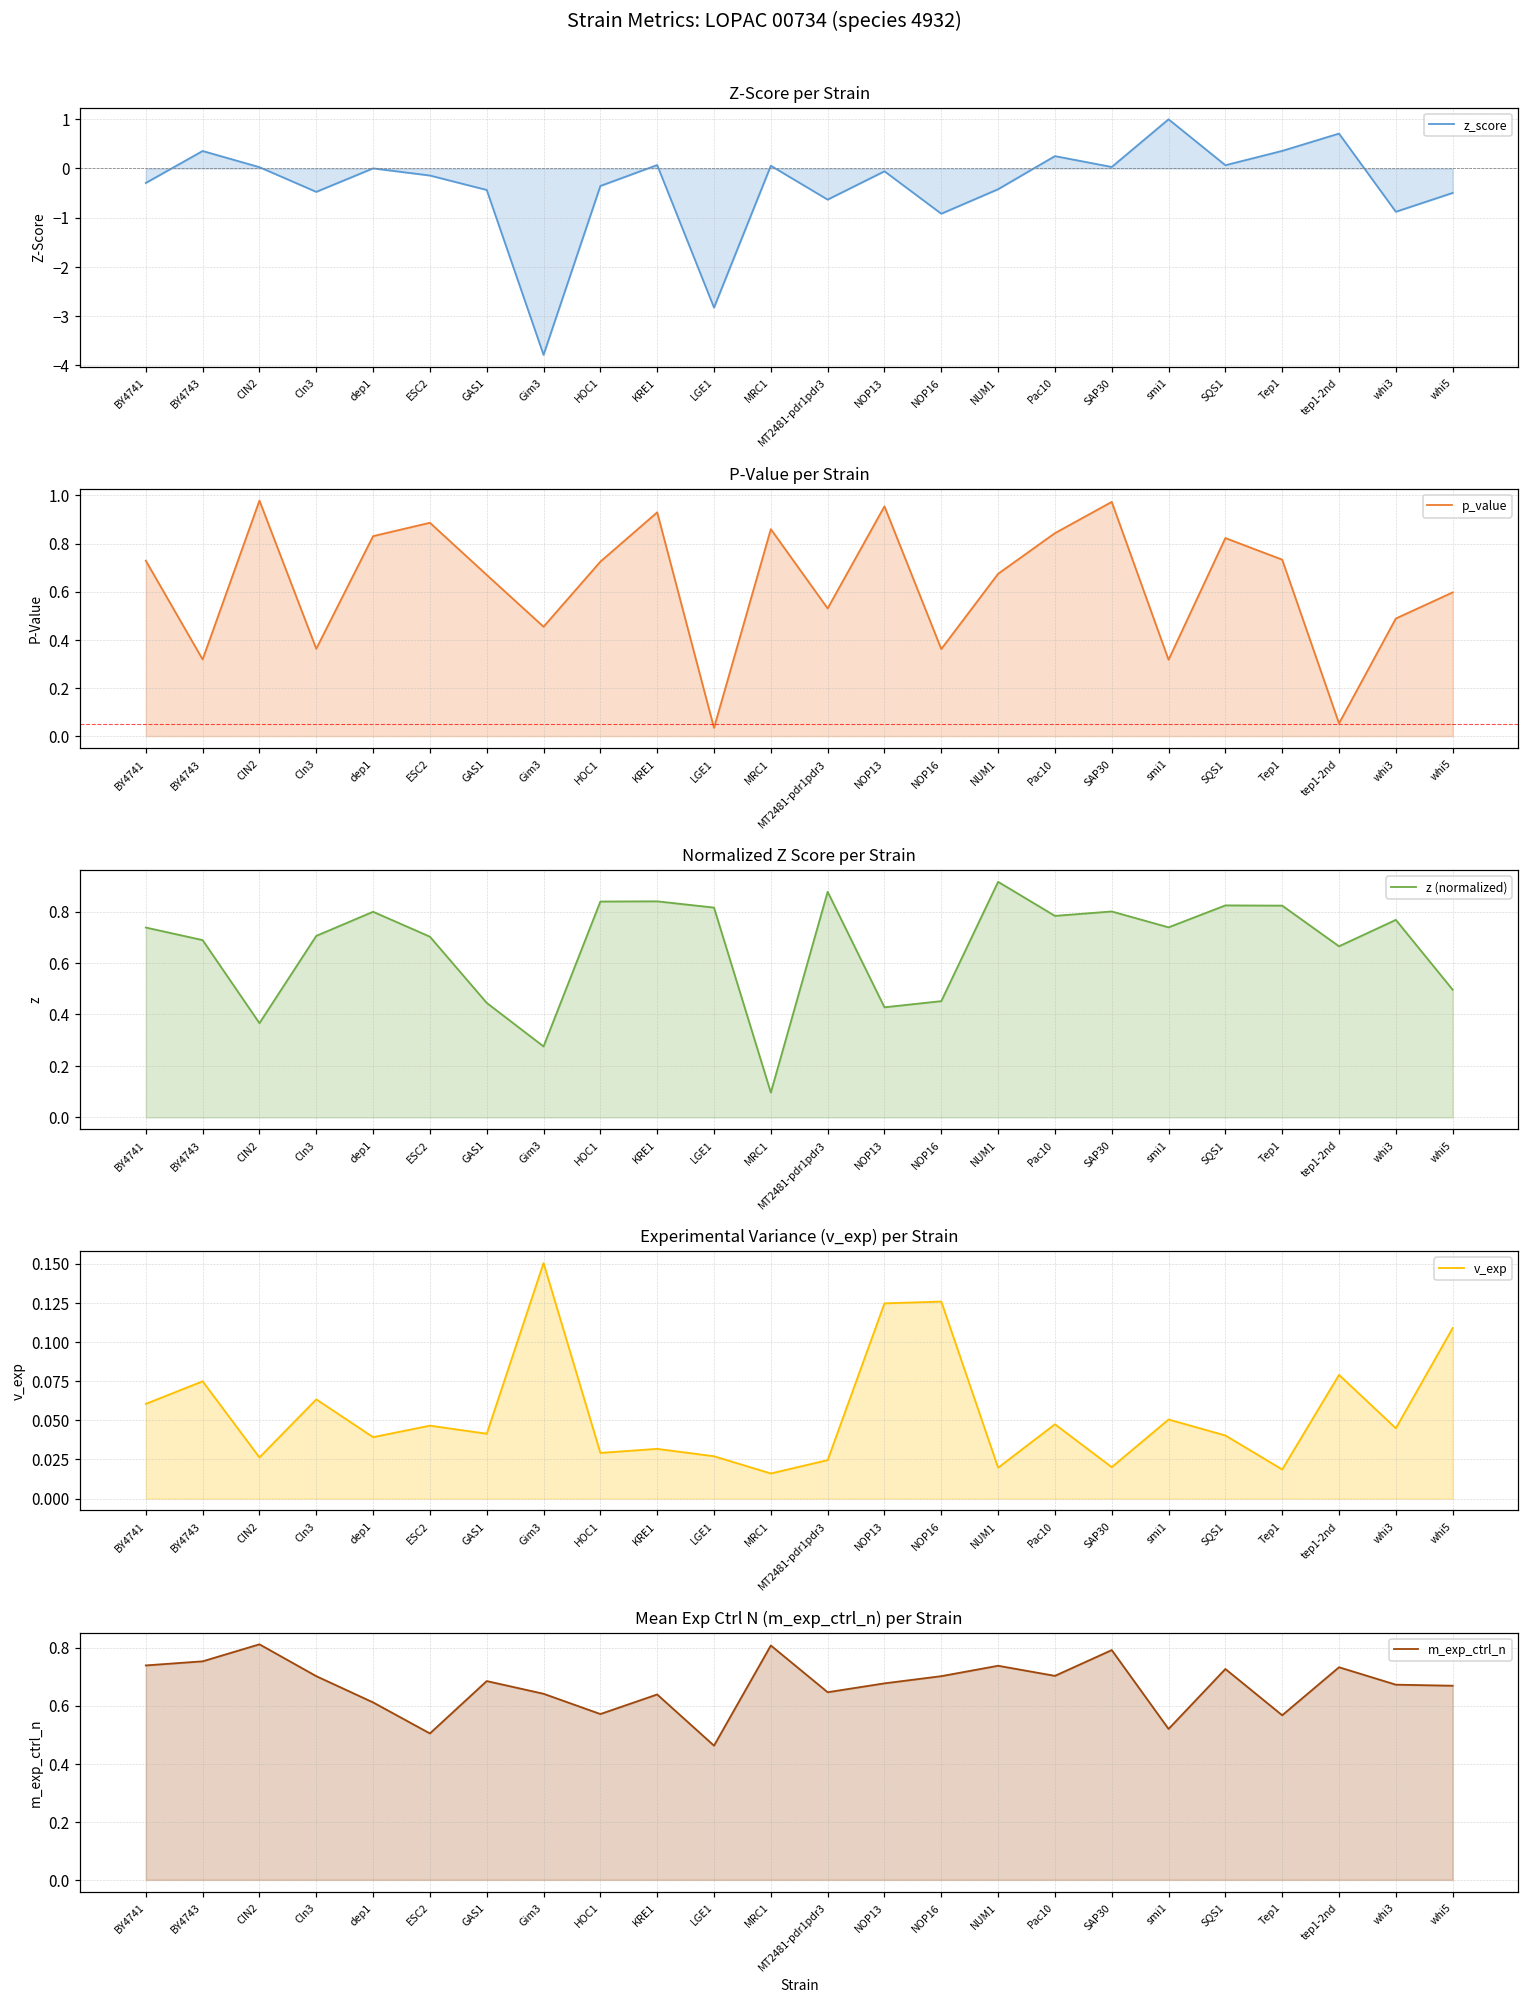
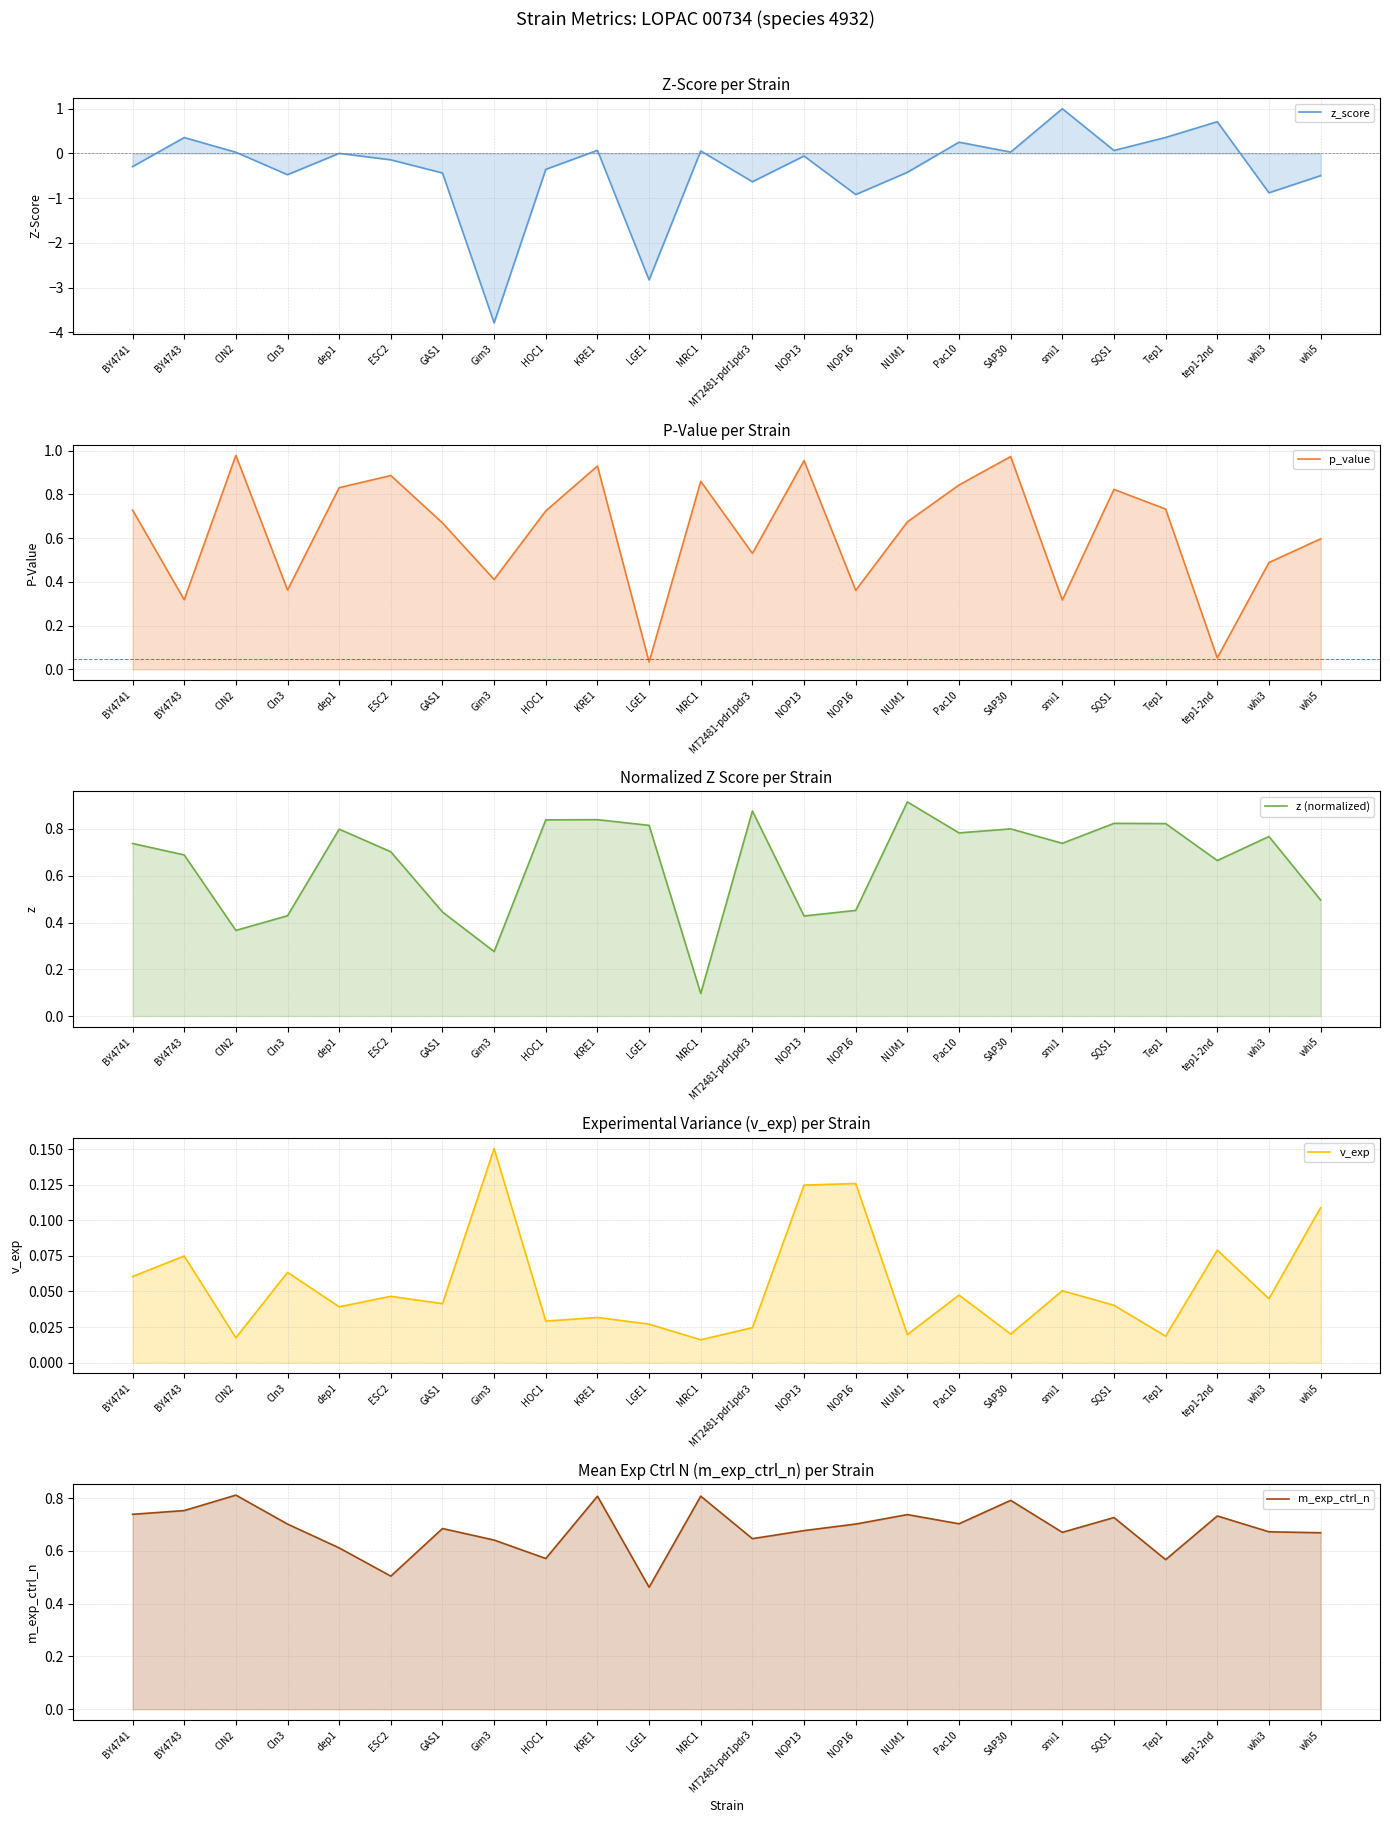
  {
    "P-Value per Strain": {
      "BY4741": 0.73,
      "BY4743": 0.32,
      "CIN2": 0.98,
      "Cln3": 0.36,
      "dep1": 0.83,
      "ESC2": 0.89,
      "GAS1": 0.67,
-     "Gim3": 0.45,
+     "Gim3": 0.41,
      "HOC1": 0.72,
      "KRE1": 0.93,
      "LGE1": 0.03,
      "MRC1": 0.86,
      "MT2481-pdr1pdr3": 0.53,
      "NOP13": 0.95,
      "NOP16": 0.36,
      "NUM1": 0.67,
      "Pac10": 0.84,
      "SAP30": 0.97,
      "smi1": 0.32,
      "SQS1": 0.82,
      "Tep1": 0.73,
      "tep1-2nd": 0.05,
      "whi3": 0.49,
      "whi5": 0.60
    },
    "Normalized Z Score per Strain": {
      "BY4741": 0.74,
      "BY4743": 0.69,
      "CIN2": 0.37,
-     "Cln3": 0.71,
+     "Cln3": 0.43,
      "dep1": 0.80,
      "ESC2": 0.70,
      "GAS1": 0.45,
      "Gim3": 0.28,
      "HOC1": 0.84,
      "KRE1": 0.84,
      "LGE1": 0.82,
      "MRC1": 0.10,
      "MT2481-pdr1pdr3": 0.88,
      "NOP13": 0.43,
      "NOP16": 0.45,
      "NUM1": 0.92,
      "Pac10": 0.78,
      "SAP30": 0.80,
      "smi1": 0.74,
      "SQS1": 0.82,
      "Tep1": 0.82,
      "tep1-2nd": 0.67,
      "whi3": 0.77,
      "whi5": 0.50
    },
    "Experimental Variance (v_exp) per Strain": {
      "BY4741": 0.060,
      "BY4743": 0.075,
-     "CIN2": 0.026,
+     "CIN2": 0.017,
      "Cln3": 0.063,
      "dep1": 0.039,
      "ESC2": 0.047,
      "GAS1": 0.041,
      "Gim3": 0.150,
      "HOC1": 0.029,
      "KRE1": 0.032,
      "LGE1": 0.027,
      "MRC1": 0.016,
      "MT2481-pdr1pdr3": 0.025,
      "NOP13": 0.125,
      "NOP16": 0.126,
      "NUM1": 0.020,
      "Pac10": 0.047,
      "SAP30": 0.020,
      "smi1": 0.050,
      "SQS1": 0.040,
      "Tep1": 0.019,
      "tep1-2nd": 0.079,
      "whi3": 0.045,
      "whi5": 0.109
    },
    "Mean Exp Ctrl N (m_exp_ctrl_n) per Strain": {
      "BY4741": 0.74,
      "BY4743": 0.75,
      "CIN2": 0.81,
      "Cln3": 0.70,
      "dep1": 0.61,
      "ESC2": 0.50,
      "GAS1": 0.68,
      "Gim3": 0.64,
      "HOC1": 0.57,
-     "KRE1": 0.64,
+     "KRE1": 0.81,
      "LGE1": 0.46,
      "MRC1": 0.81,
      "MT2481-pdr1pdr3": 0.65,
      "NOP13": 0.68,
      "NOP16": 0.70,
      "NUM1": 0.74,
      "Pac10": 0.70,
      "SAP30": 0.79,
-     "smi1": 0.52,
+     "smi1": 0.67,
      "SQS1": 0.73,
      "Tep1": 0.57,
      "tep1-2nd": 0.73,
      "whi3": 0.67,
      "whi5": 0.67
    }
  }
